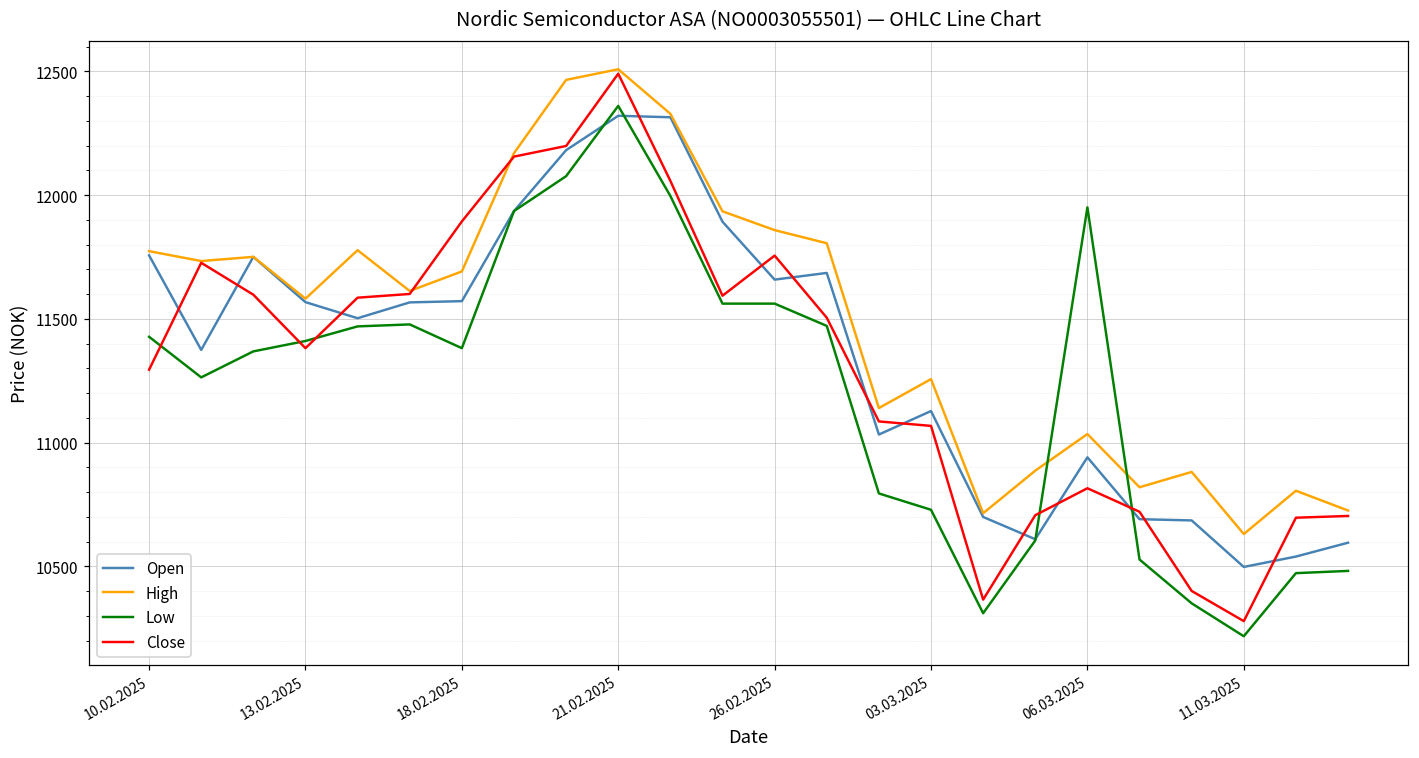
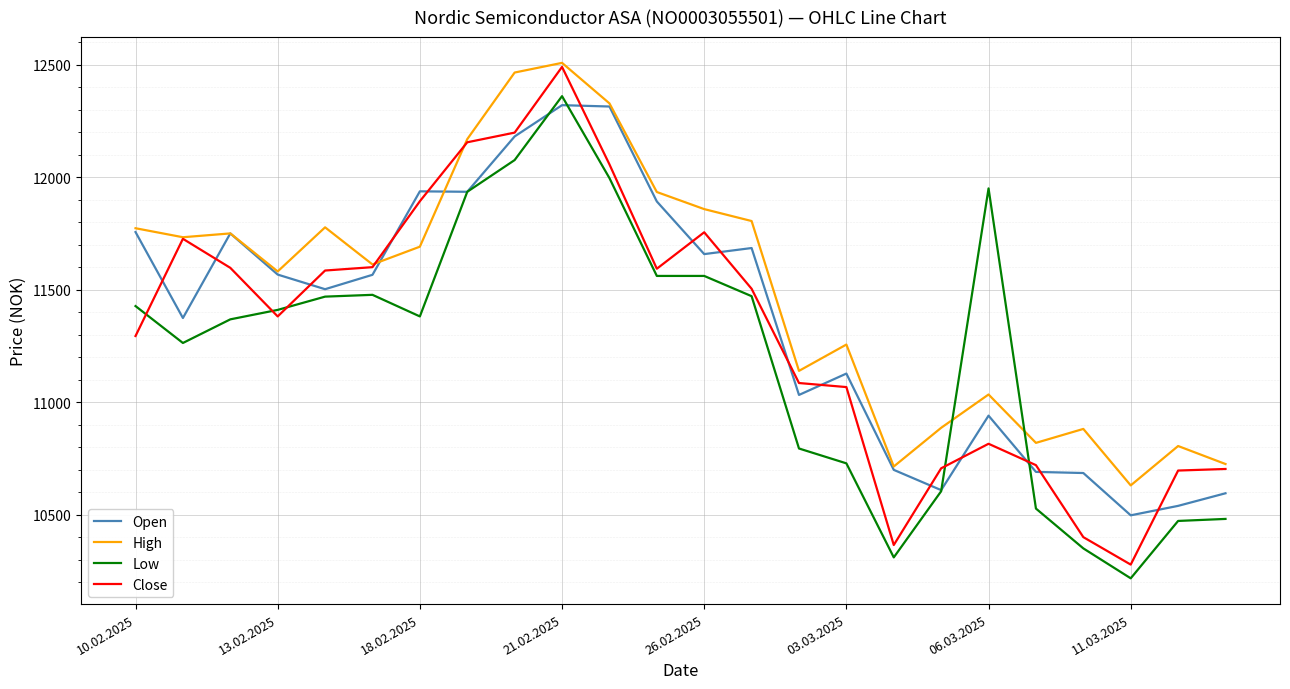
  {
    "Open": {
      "10.02.2025": 11760,
      "13.02.2025": 11570,
-     "18.02.2025": 11570,
+     "18.02.2025": 11940,
      "21.02.2025": 12320,
      "26.02.2025": 11660,
      "03.03.2025": 11130,
      "06.03.2025": 10940,
      "11.03.2025": 10500
    },
    "High": {
      "10.02.2025": 11770,
      "13.02.2025": 11580,
      "18.02.2025": 11690,
      "21.02.2025": 12510,
      "26.02.2025": 11860,
      "03.03.2025": 11260,
      "06.03.2025": 11040,
      "11.03.2025": 10630
    },
    "Low": {
      "10.02.2025": 11430,
      "13.02.2025": 11410,
      "18.02.2025": 11380,
      "21.02.2025": 12360,
      "26.02.2025": 11560,
      "03.03.2025": 10730,
      "06.03.2025": 11950,
      "11.03.2025": 10220
    },
    "Close": {
      "10.02.2025": 11300,
      "13.02.2025": 11380,
      "18.02.2025": 11890,
      "21.02.2025": 12490,
      "26.02.2025": 11760,
      "03.03.2025": 11070,
      "06.03.2025": 10820,
      "11.03.2025": 10280
    }
  }
